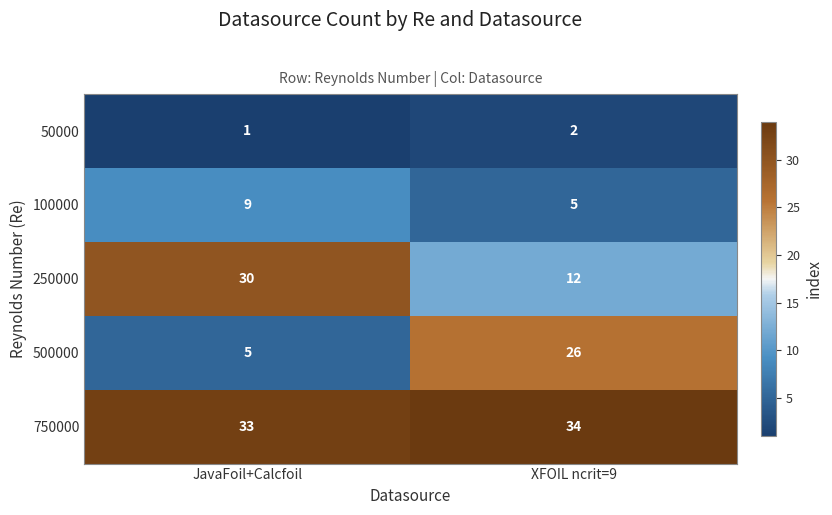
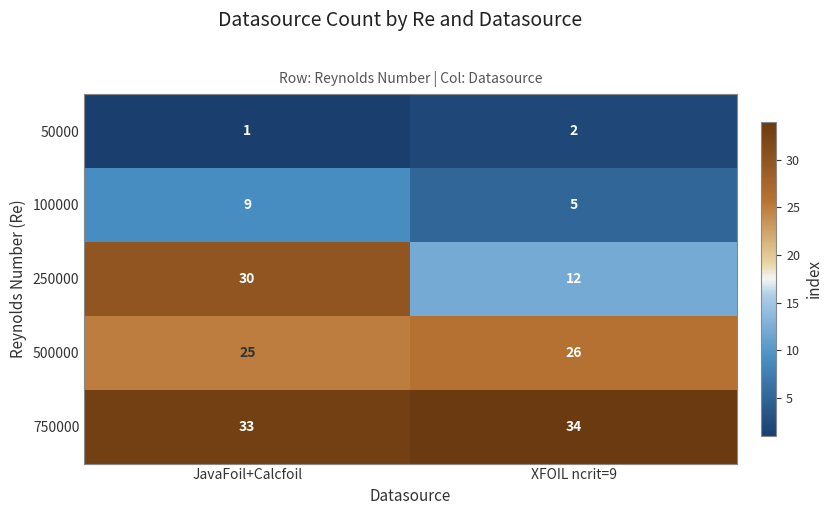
  {
    "50000": {
      "JavaFoil+Calcfoil": 1,
      "XFOIL ncrit=9": 2
    },
    "100000": {
      "JavaFoil+Calcfoil": 9,
      "XFOIL ncrit=9": 5
    },
    "250000": {
      "JavaFoil+Calcfoil": 30,
      "XFOIL ncrit=9": 12
    },
    "500000": {
-     "JavaFoil+Calcfoil": 5,
+     "JavaFoil+Calcfoil": 25,
      "XFOIL ncrit=9": 26
    },
    "750000": {
      "JavaFoil+Calcfoil": 33,
      "XFOIL ncrit=9": 34
    }
  }
